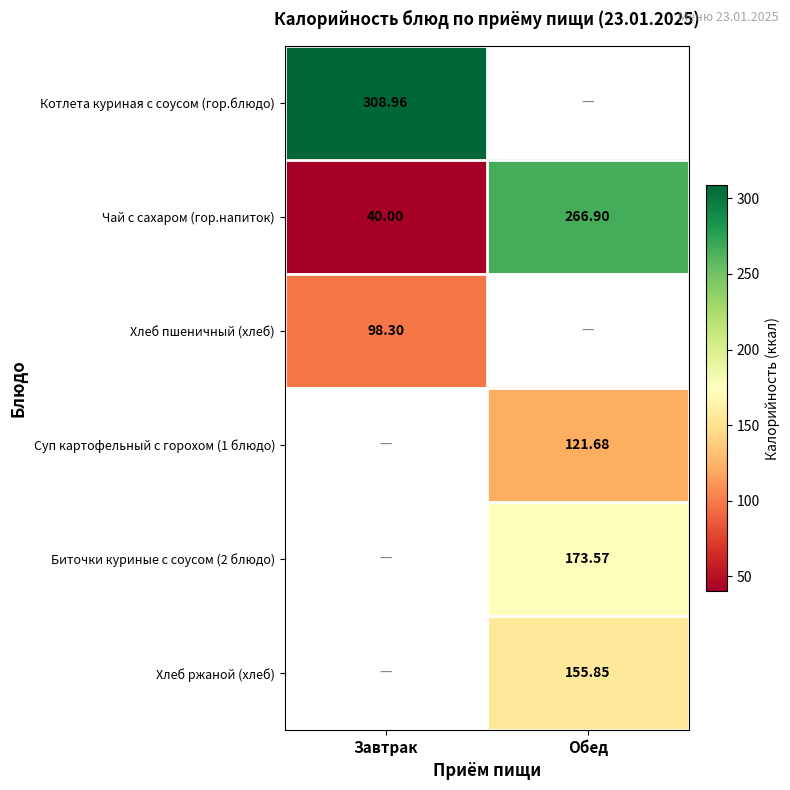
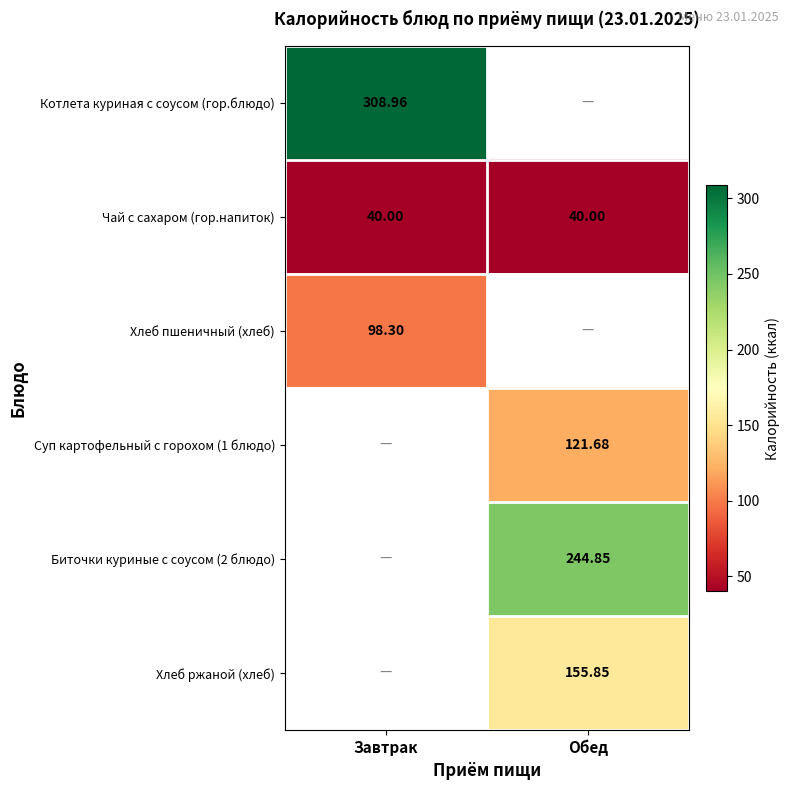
  {
    "Котлета куриная с соусом (гор.блюдо)": {
      "Завтрак": 308.96
    },
    "Чай с сахаром (гор.напиток)": {
      "Завтрак": 40.00,
-     "Обед": 266.90
+     "Обед": 40.00
    },
    "Хлеб пшеничный (хлеб)": {
      "Завтрак": 98.30
    },
    "Суп картофельный с горохом (1 блюдо)": {
      "Обед": 121.68
    },
    "Биточки куриные с соусом (2 блюдо)": {
-     "Обед": 173.57
+     "Обед": 244.85
    },
    "Хлеб ржаной (хлеб)": {
      "Обед": 155.85
    }
  }
